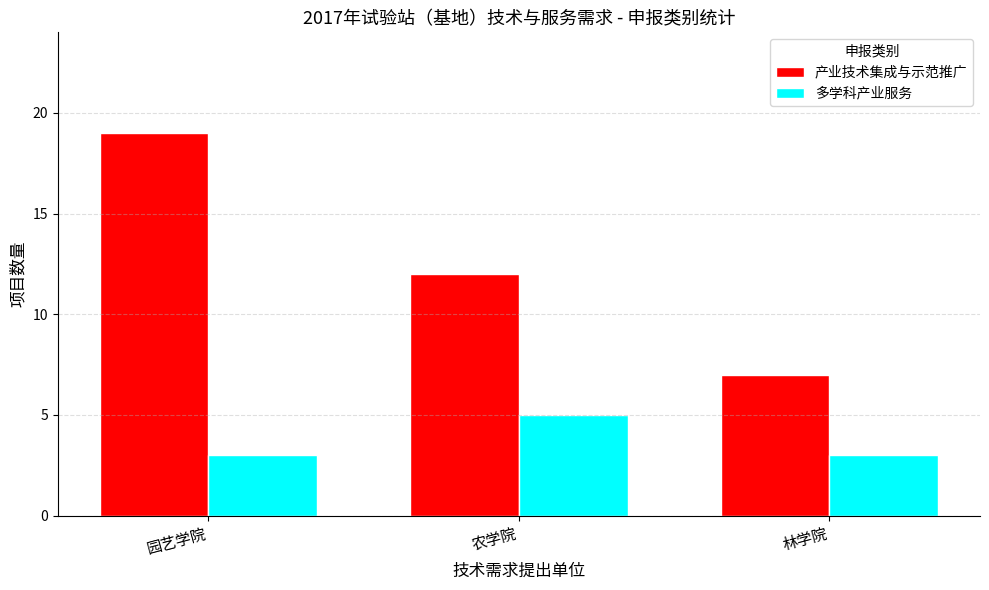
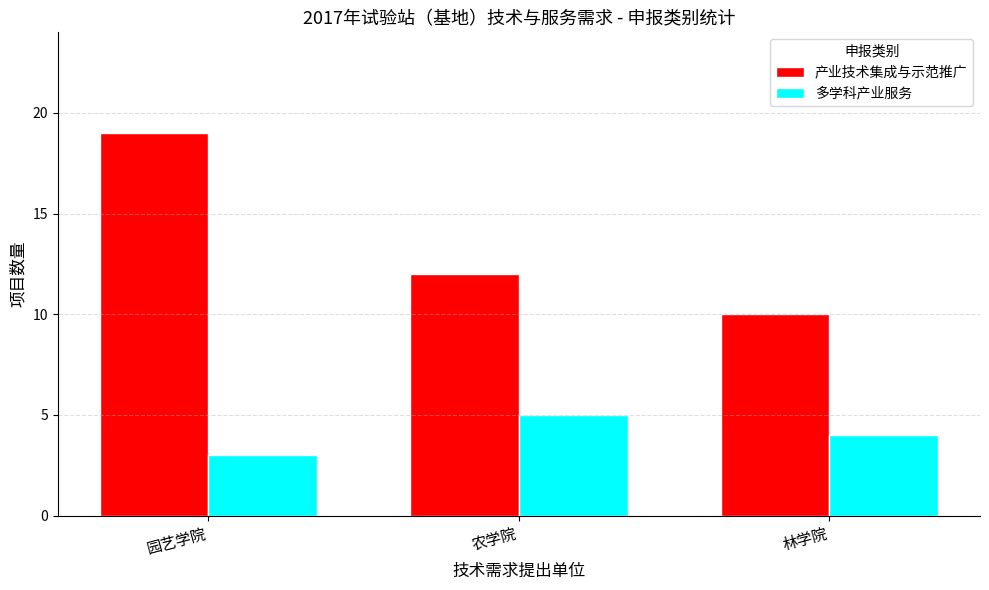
  {
    "产业技术集成与示范推广": {
      "园艺学院": 19,
      "农学院": 12,
-     "林学院": 7
+     "林学院": 10
    },
    "多学科产业服务": {
      "园艺学院": 3,
      "农学院": 5,
-     "林学院": 3
+     "林学院": 4
    }
  }
